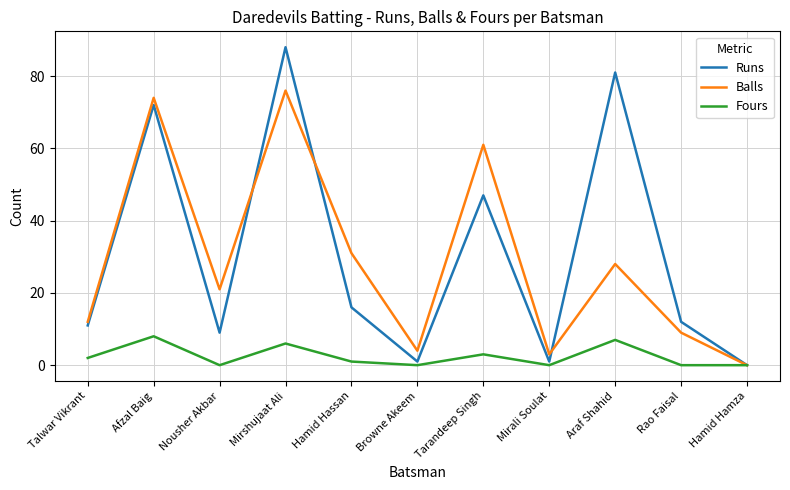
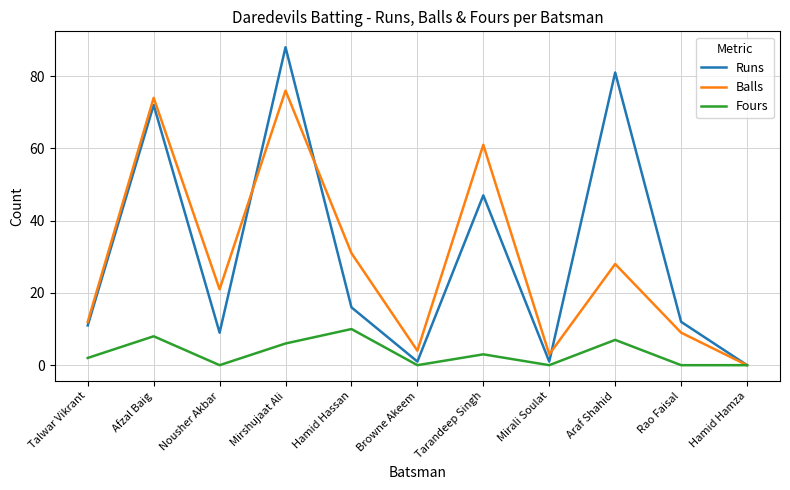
  {
    "Runs": {
      "Talwar Vikrant": 11,
      "Afzal Baig": 72,
      "Nousher Akbar": 9,
      "Mirshujaat Ali": 88,
      "Hamid Hassan": 16,
      "Browne Akeem": 1,
      "Tarandeep Singh": 47,
      "Mirali Soulat": 1,
      "Araf Shahid": 81,
      "Rao Faisal": 12
    },
    "Balls": {
      "Talwar Vikrant": 12,
      "Afzal Baig": 74,
      "Nousher Akbar": 21,
      "Mirshujaat Ali": 76,
      "Hamid Hassan": 31,
      "Browne Akeem": 4,
      "Tarandeep Singh": 61,
      "Mirali Soulat": 3,
      "Araf Shahid": 28,
      "Rao Faisal": 9
    },
    "Fours": {
      "Talwar Vikrant": 2,
      "Afzal Baig": 8,
      "Nousher Akbar": 0,
      "Mirshujaat Ali": 6,
-     "Hamid Hassan": 1,
+     "Hamid Hassan": 10,
      "Browne Akeem": 0,
      "Tarandeep Singh": 3,
      "Mirali Soulat": 0,
      "Araf Shahid": 7,
      "Rao Faisal": 0
    }
  }
